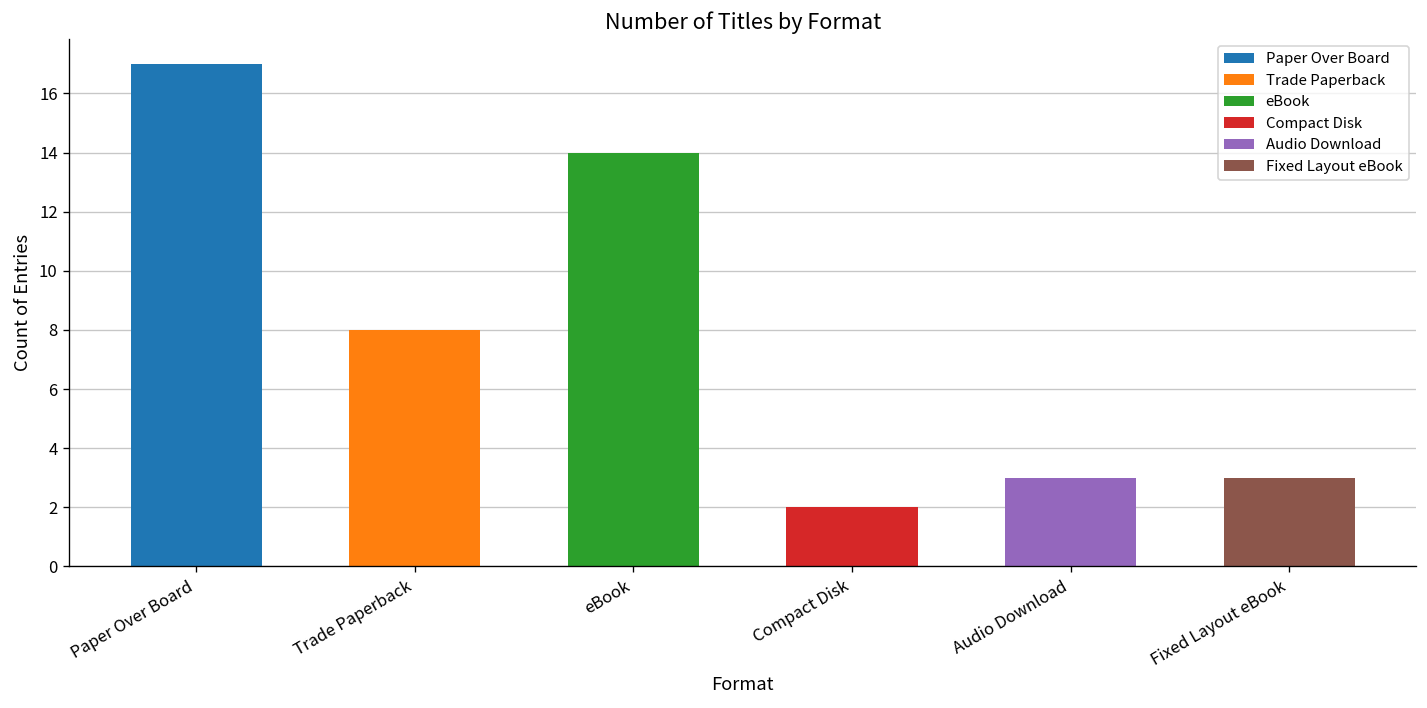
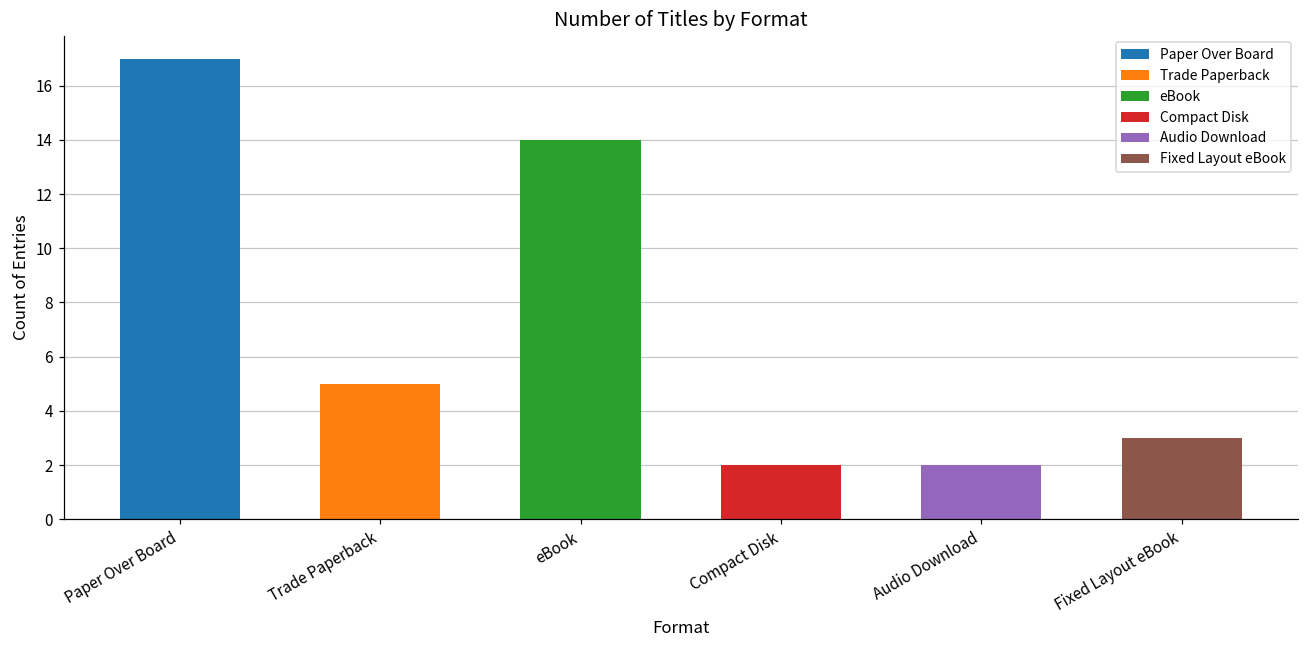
  {
    "Paper Over Board": 17,
-   "Trade Paperback": 8,
+   "Trade Paperback": 5,
    "eBook": 14,
    "Compact Disk": 2,
-   "Audio Download": 3,
+   "Audio Download": 2,
    "Fixed Layout eBook": 3
  }
